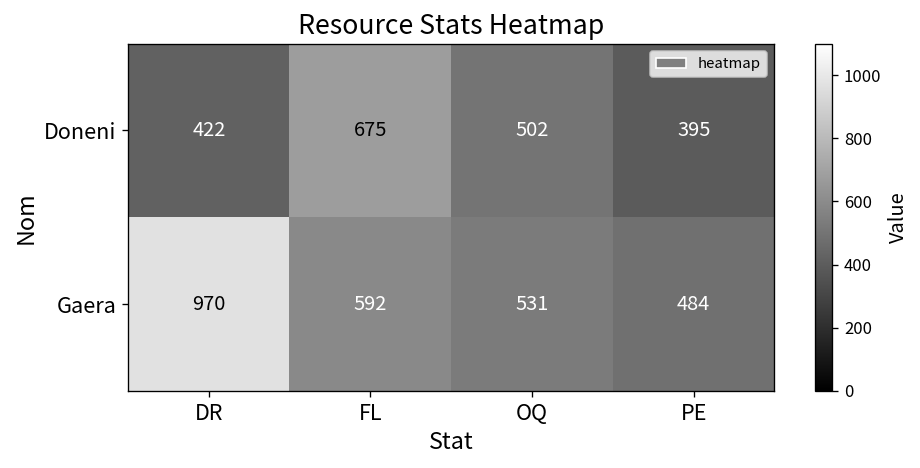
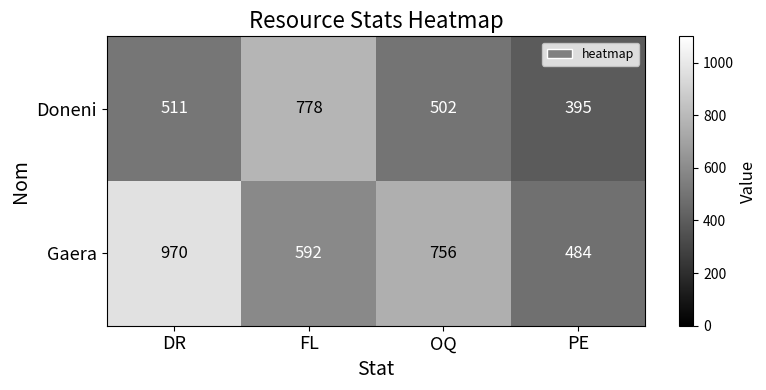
  {
    "Doneni": {
-     "DR": 422,
-     "FL": 675,
+     "DR": 511,
+     "FL": 778,
      "OQ": 502,
      "PE": 395
    },
    "Gaera": {
      "DR": 970,
      "FL": 592,
-     "OQ": 531,
+     "OQ": 756,
      "PE": 484
    }
  }
